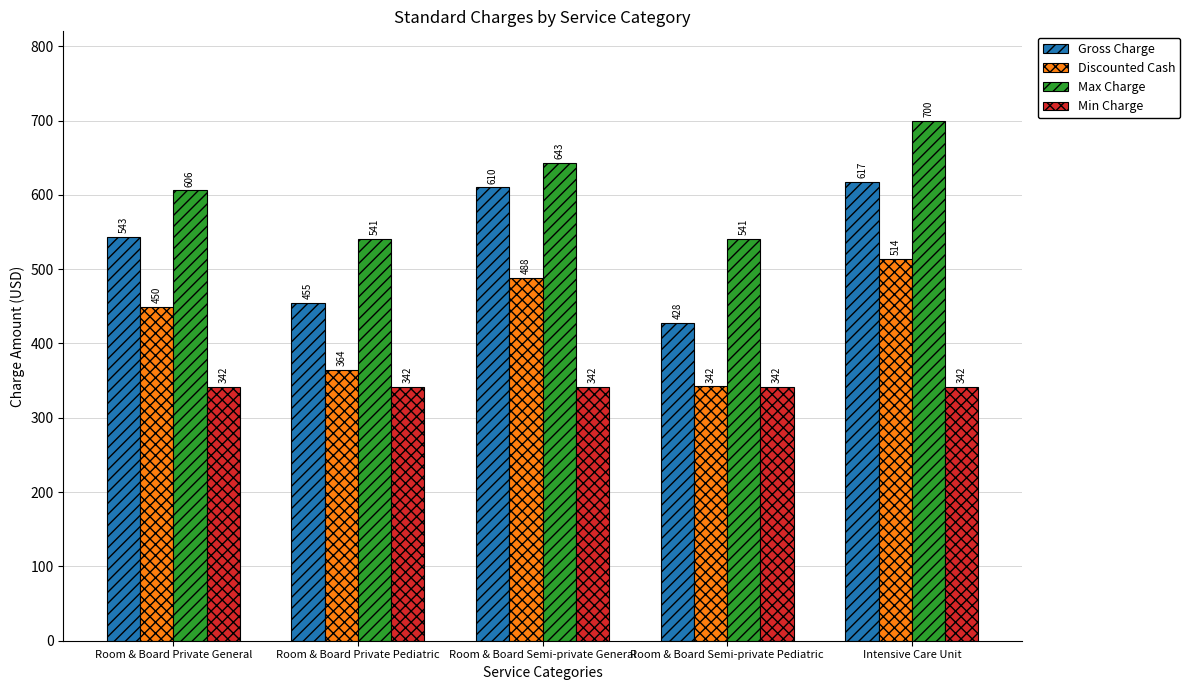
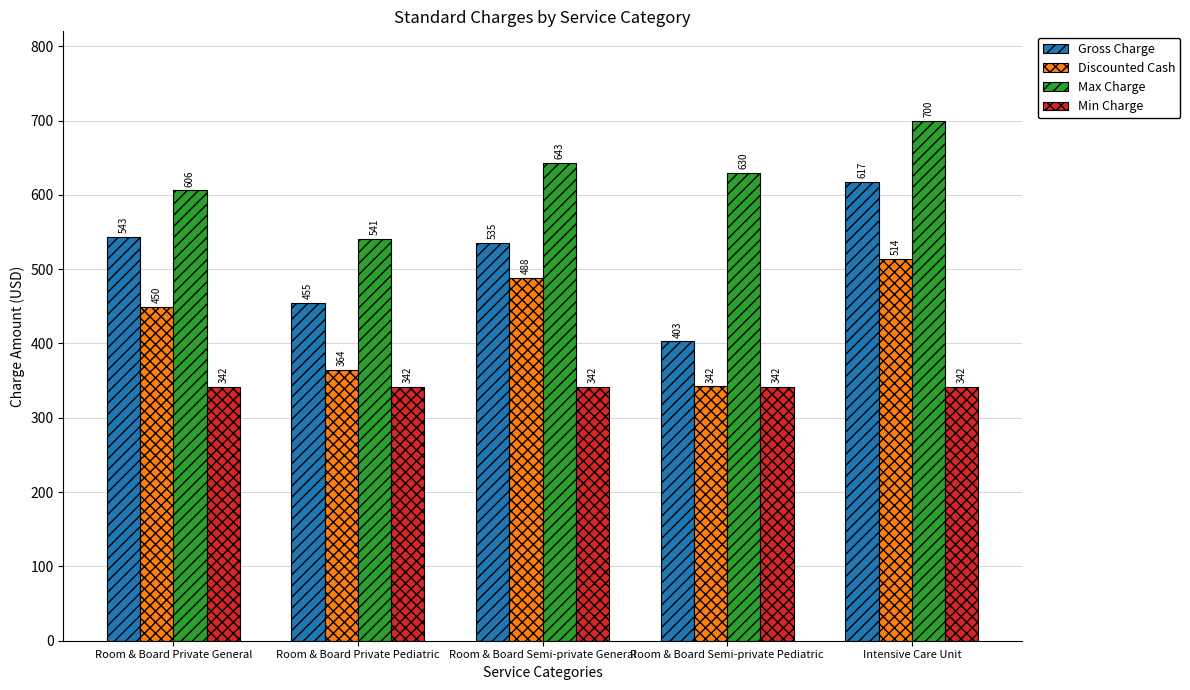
  {
    "Gross Charge": {
      "Room & Board Private General": 543,
      "Room & Board Private Pediatric": 455,
-     "Room & Board Semi-private General": 610,
-     "Room & Board Semi-private Pediatric": 428,
+     "Room & Board Semi-private General": 535,
+     "Room & Board Semi-private Pediatric": 403,
      "Intensive Care Unit": 617
    },
    "Discounted Cash": {
      "Room & Board Private General": 450,
      "Room & Board Private Pediatric": 364,
      "Room & Board Semi-private General": 488,
      "Room & Board Semi-private Pediatric": 342,
      "Intensive Care Unit": 514
    },
    "Max Charge": {
      "Room & Board Private General": 606,
      "Room & Board Private Pediatric": 541,
      "Room & Board Semi-private General": 643,
-     "Room & Board Semi-private Pediatric": 541,
+     "Room & Board Semi-private Pediatric": 630,
      "Intensive Care Unit": 700
    },
    "Min Charge": {
      "Room & Board Private General": 342,
      "Room & Board Private Pediatric": 342,
      "Room & Board Semi-private General": 342,
      "Room & Board Semi-private Pediatric": 342,
      "Intensive Care Unit": 342
    }
  }
